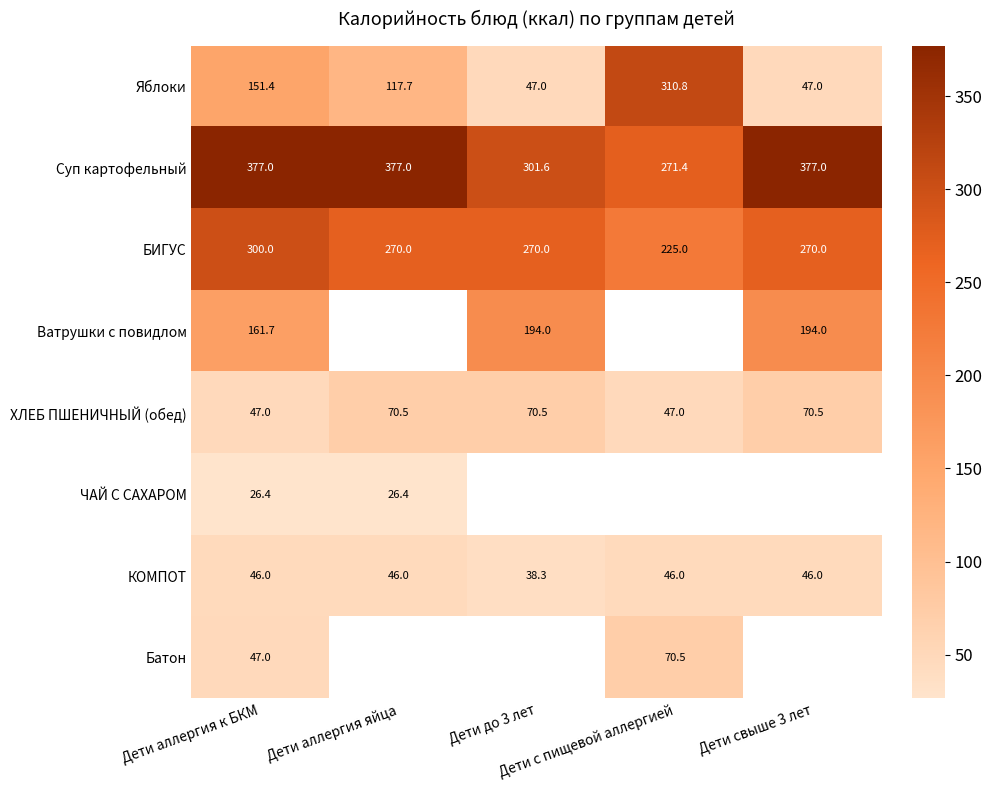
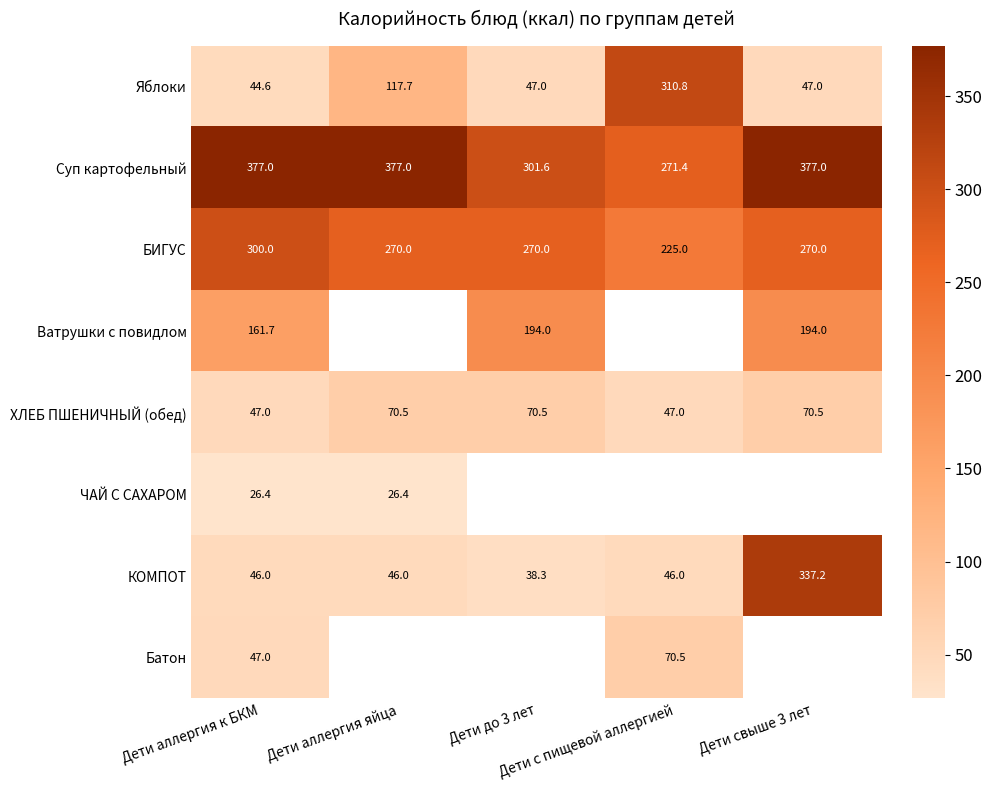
  {
    "Яблоки": {
-     "Дети аллергия к БКМ": 151.4,
+     "Дети аллергия к БКМ": 44.6,
      "Дети аллергия яйца": 117.7,
      "Дети до 3 лет": 47.0,
      "Дети с пищевой аллергией": 310.8,
      "Дети свыше 3 лет": 47.0
    },
    "Суп картофельный": {
      "Дети аллергия к БКМ": 377.0,
      "Дети аллергия яйца": 377.0,
      "Дети до 3 лет": 301.6,
      "Дети с пищевой аллергией": 271.4,
      "Дети свыше 3 лет": 377.0
    },
    "БИГУС": {
      "Дети аллергия к БКМ": 300.0,
      "Дети аллергия яйца": 270.0,
      "Дети до 3 лет": 270.0,
      "Дети с пищевой аллергией": 225.0,
      "Дети свыше 3 лет": 270.0
    },
    "Ватрушки с повидлом": {
      "Дети аллергия к БКМ": 161.7,
      "Дети до 3 лет": 194.0,
      "Дети свыше 3 лет": 194.0
    },
    "ХЛЕБ ПШЕНИЧНЫЙ (обед)": {
      "Дети аллергия к БКМ": 47.0,
      "Дети аллергия яйца": 70.5,
      "Дети до 3 лет": 70.5,
      "Дети с пищевой аллергией": 47.0,
      "Дети свыше 3 лет": 70.5
    },
    "ЧАЙ С САХАРОМ": {
      "Дети аллергия к БКМ": 26.4,
      "Дети аллергия яйца": 26.4
    },
    "КОМПОТ": {
      "Дети аллергия к БКМ": 46.0,
      "Дети аллергия яйца": 46.0,
      "Дети до 3 лет": 38.3,
      "Дети с пищевой аллергией": 46.0,
-     "Дети свыше 3 лет": 46.0
+     "Дети свыше 3 лет": 337.2
    },
    "Батон": {
      "Дети аллергия к БКМ": 47.0,
      "Дети с пищевой аллергией": 70.5
    }
  }
